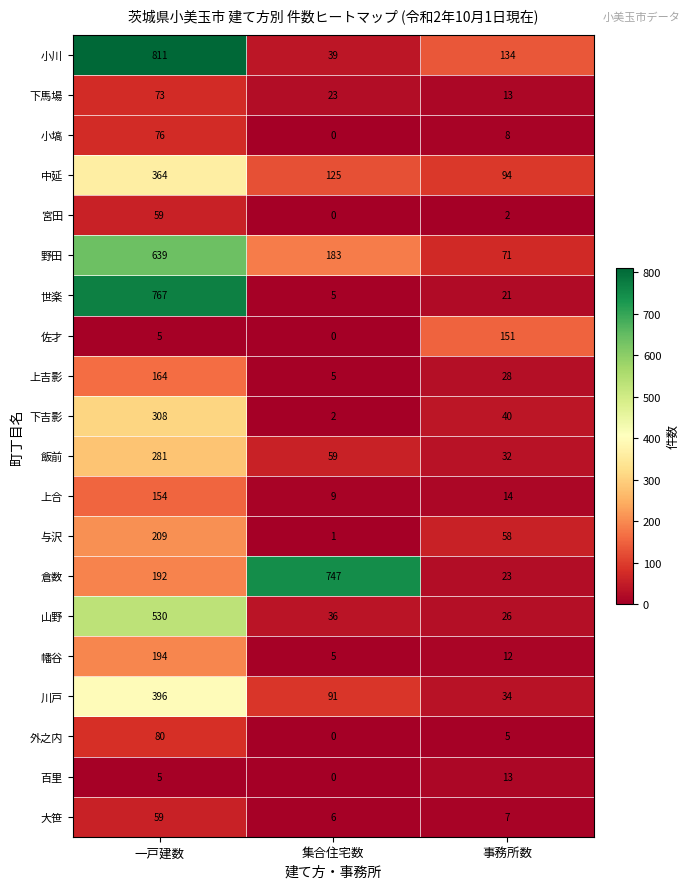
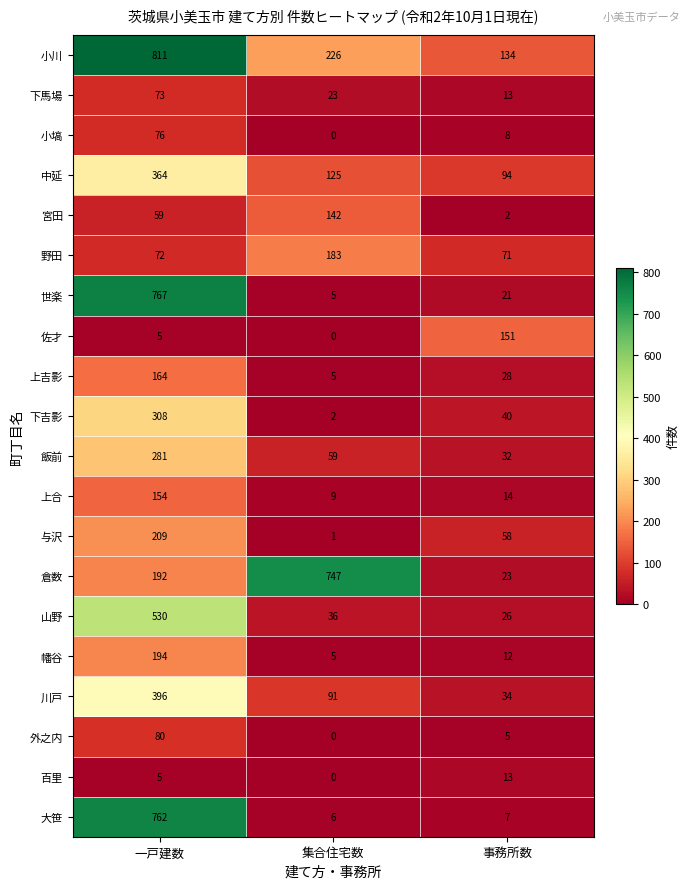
  {
    "小川": {
      "一戸建数": 811,
-     "集合住宅数": 39,
+     "集合住宅数": 226,
      "事務所数": 134
    },
    "下馬場": {
      "一戸建数": 73,
      "集合住宅数": 23,
      "事務所数": 13
    },
    "小塙": {
      "一戸建数": 76,
      "集合住宅数": 0,
      "事務所数": 8
    },
    "中延": {
      "一戸建数": 364,
      "集合住宅数": 125,
      "事務所数": 94
    },
    "宮田": {
      "一戸建数": 59,
-     "集合住宅数": 0,
+     "集合住宅数": 142,
      "事務所数": 2
    },
    "野田": {
-     "一戸建数": 639,
+     "一戸建数": 72,
      "集合住宅数": 183,
      "事務所数": 71
    },
    "世楽": {
      "一戸建数": 767,
      "集合住宅数": 5,
      "事務所数": 21
    },
    "佐才": {
      "一戸建数": 5,
      "集合住宅数": 0,
      "事務所数": 151
    },
    "上吉影": {
      "一戸建数": 164,
      "集合住宅数": 5,
      "事務所数": 28
    },
    "下吉影": {
      "一戸建数": 308,
      "集合住宅数": 2,
      "事務所数": 40
    },
    "飯前": {
      "一戸建数": 281,
      "集合住宅数": 59,
      "事務所数": 32
    },
    "上合": {
      "一戸建数": 154,
      "集合住宅数": 9,
      "事務所数": 14
    },
    "与沢": {
      "一戸建数": 209,
      "集合住宅数": 1,
      "事務所数": 58
    },
    "倉数": {
      "一戸建数": 192,
      "集合住宅数": 747,
      "事務所数": 23
    },
    "山野": {
      "一戸建数": 530,
      "集合住宅数": 36,
      "事務所数": 26
    },
    "幡谷": {
      "一戸建数": 194,
      "集合住宅数": 5,
      "事務所数": 12
    },
    "川戸": {
      "一戸建数": 396,
      "集合住宅数": 91,
      "事務所数": 34
    },
    "外之内": {
      "一戸建数": 80,
      "集合住宅数": 0,
      "事務所数": 5
    },
    "百里": {
      "一戸建数": 5,
      "集合住宅数": 0,
      "事務所数": 13
    },
    "大笹": {
-     "一戸建数": 59,
+     "一戸建数": 762,
      "集合住宅数": 6,
      "事務所数": 7
    }
  }
